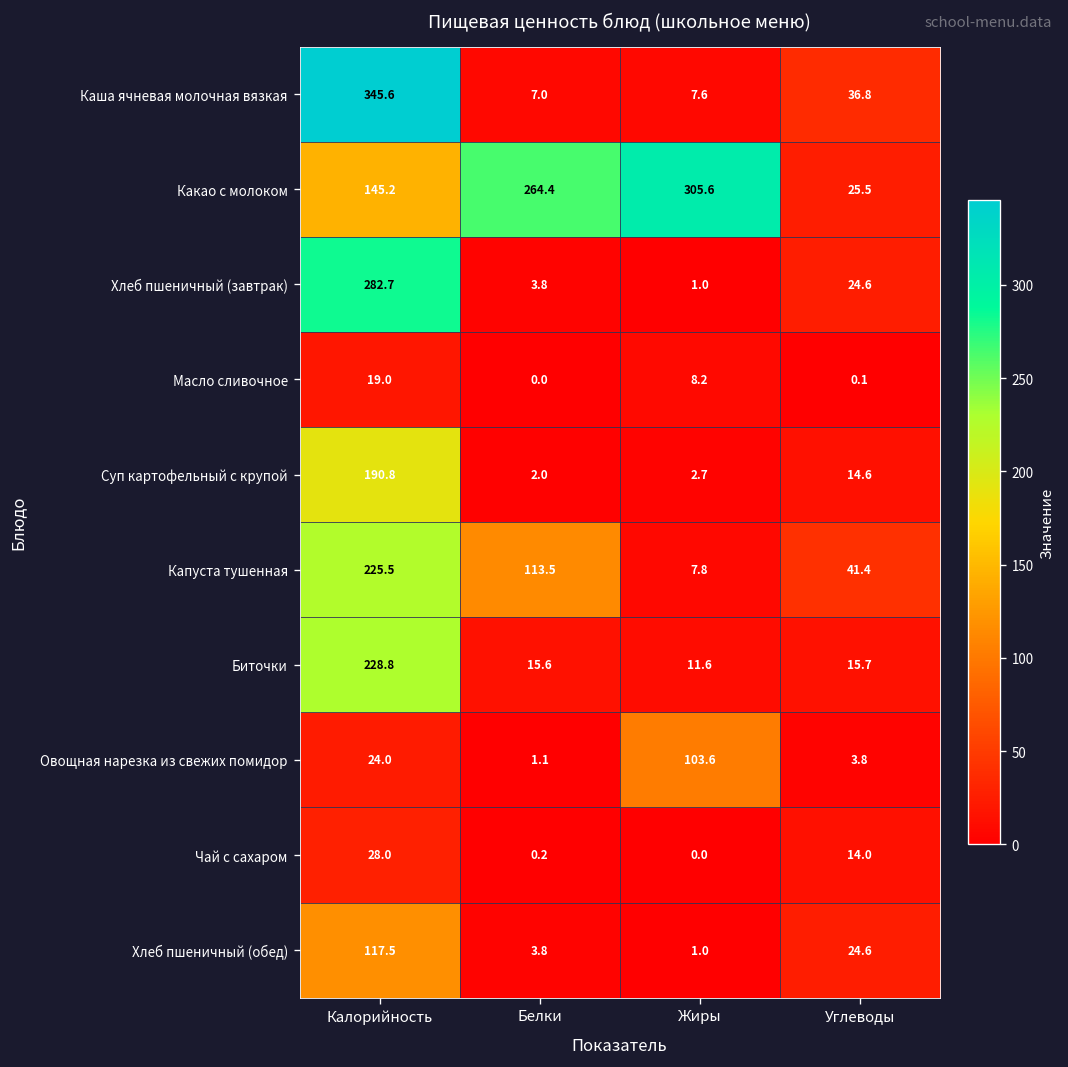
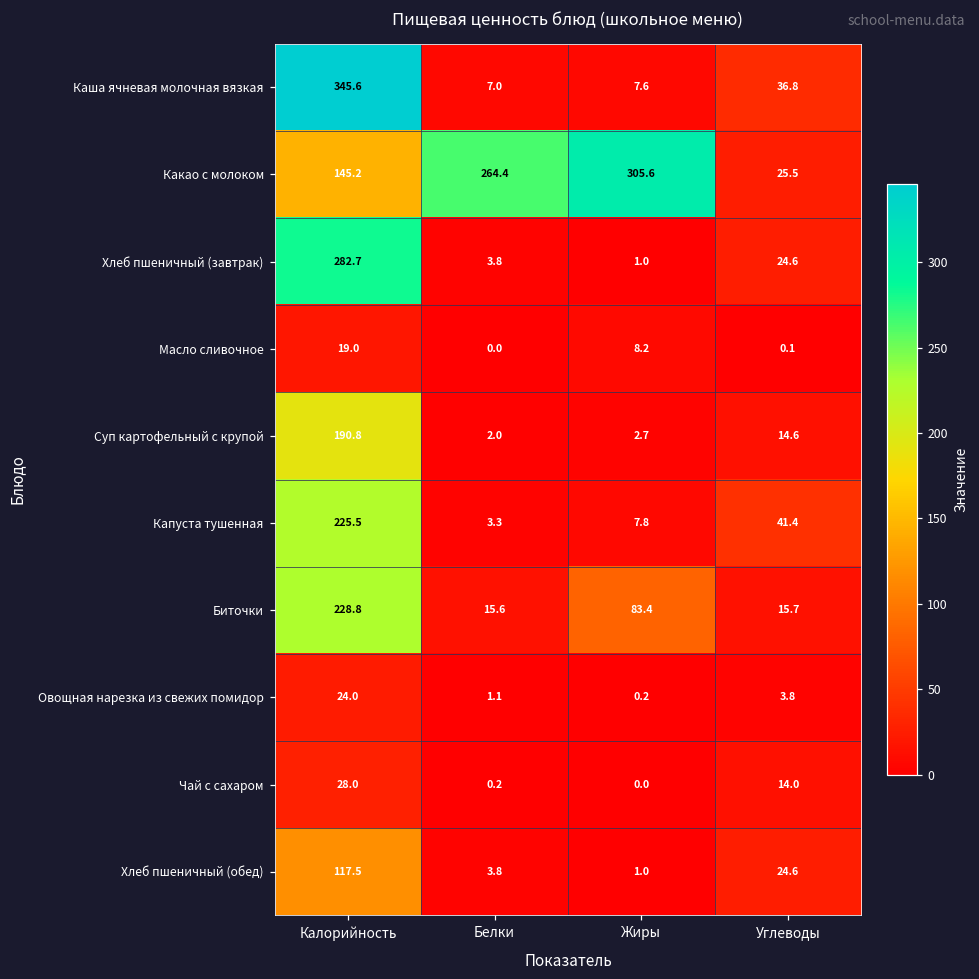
  {
    "Каша ячневая молочная вязкая": {
      "Калорийность": 345.6,
      "Белки": 7.0,
      "Жиры": 7.6,
      "Углеводы": 36.8
    },
    "Какао с молоком": {
      "Калорийность": 145.2,
      "Белки": 264.4,
      "Жиры": 305.6,
      "Углеводы": 25.5
    },
    "Хлеб пшеничный (завтрак)": {
      "Калорийность": 282.7,
      "Белки": 3.8,
      "Жиры": 1.0,
      "Углеводы": 24.6
    },
    "Масло сливочное": {
      "Калорийность": 19.0,
      "Белки": 0.0,
      "Жиры": 8.2,
      "Углеводы": 0.1
    },
    "Суп картофельный с крупой": {
      "Калорийность": 190.8,
      "Белки": 2.0,
      "Жиры": 2.7,
      "Углеводы": 14.6
    },
    "Капуста тушенная": {
      "Калорийность": 225.5,
-     "Белки": 113.5,
+     "Белки": 3.3,
      "Жиры": 7.8,
      "Углеводы": 41.4
    },
    "Биточки": {
      "Калорийность": 228.8,
      "Белки": 15.6,
-     "Жиры": 11.6,
+     "Жиры": 83.4,
      "Углеводы": 15.7
    },
    "Овощная нарезка из свежих помидор": {
      "Калорийность": 24.0,
      "Белки": 1.1,
-     "Жиры": 103.6,
+     "Жиры": 0.2,
      "Углеводы": 3.8
    },
    "Чай с сахаром": {
      "Калорийность": 28.0,
      "Белки": 0.2,
      "Жиры": 0.0,
      "Углеводы": 14.0
    },
    "Хлеб пшеничный (обед)": {
      "Калорийность": 117.5,
      "Белки": 3.8,
      "Жиры": 1.0,
      "Углеводы": 24.6
    }
  }
